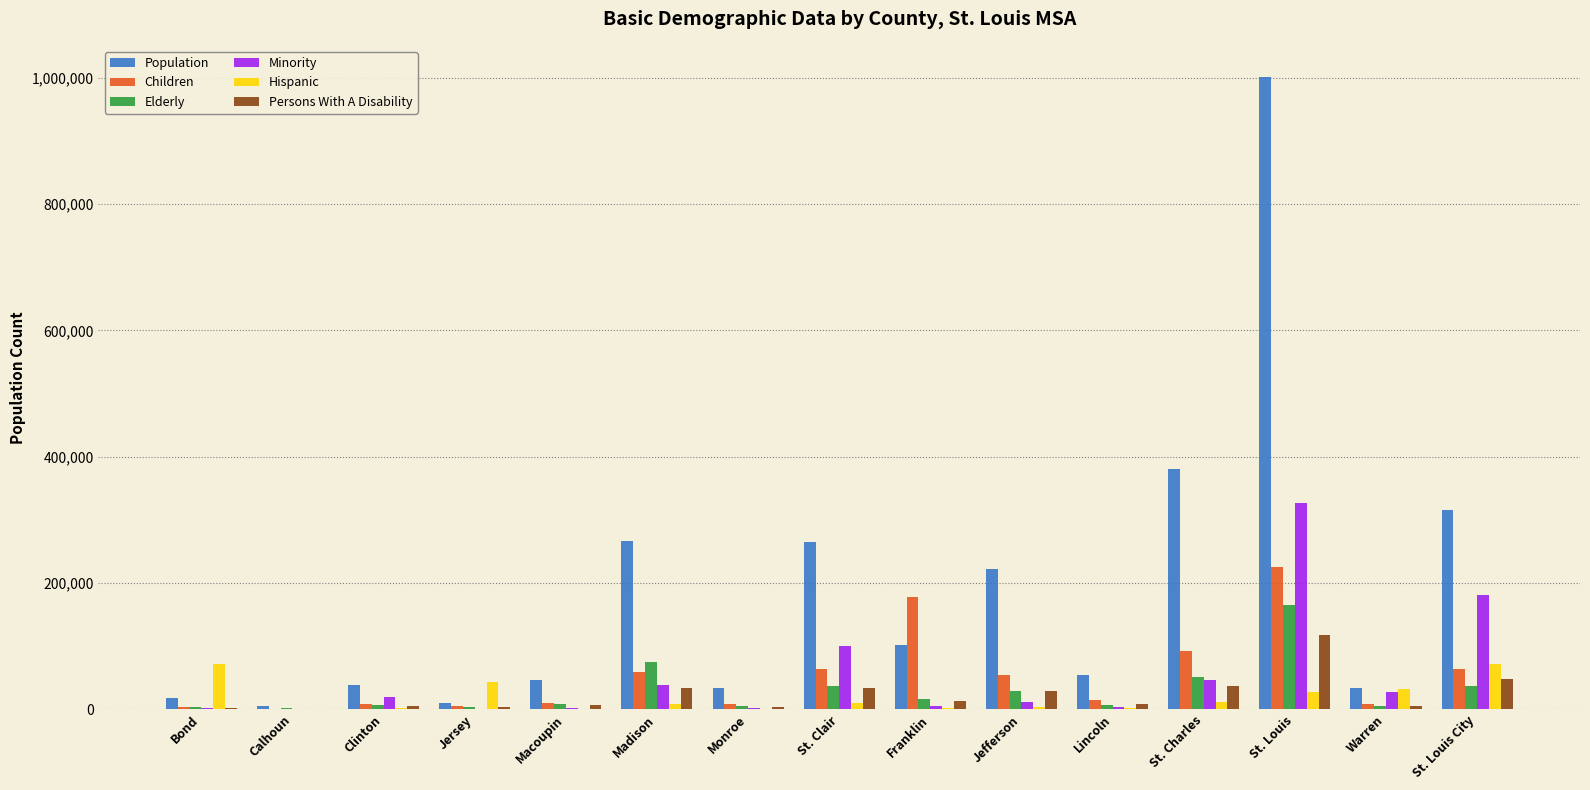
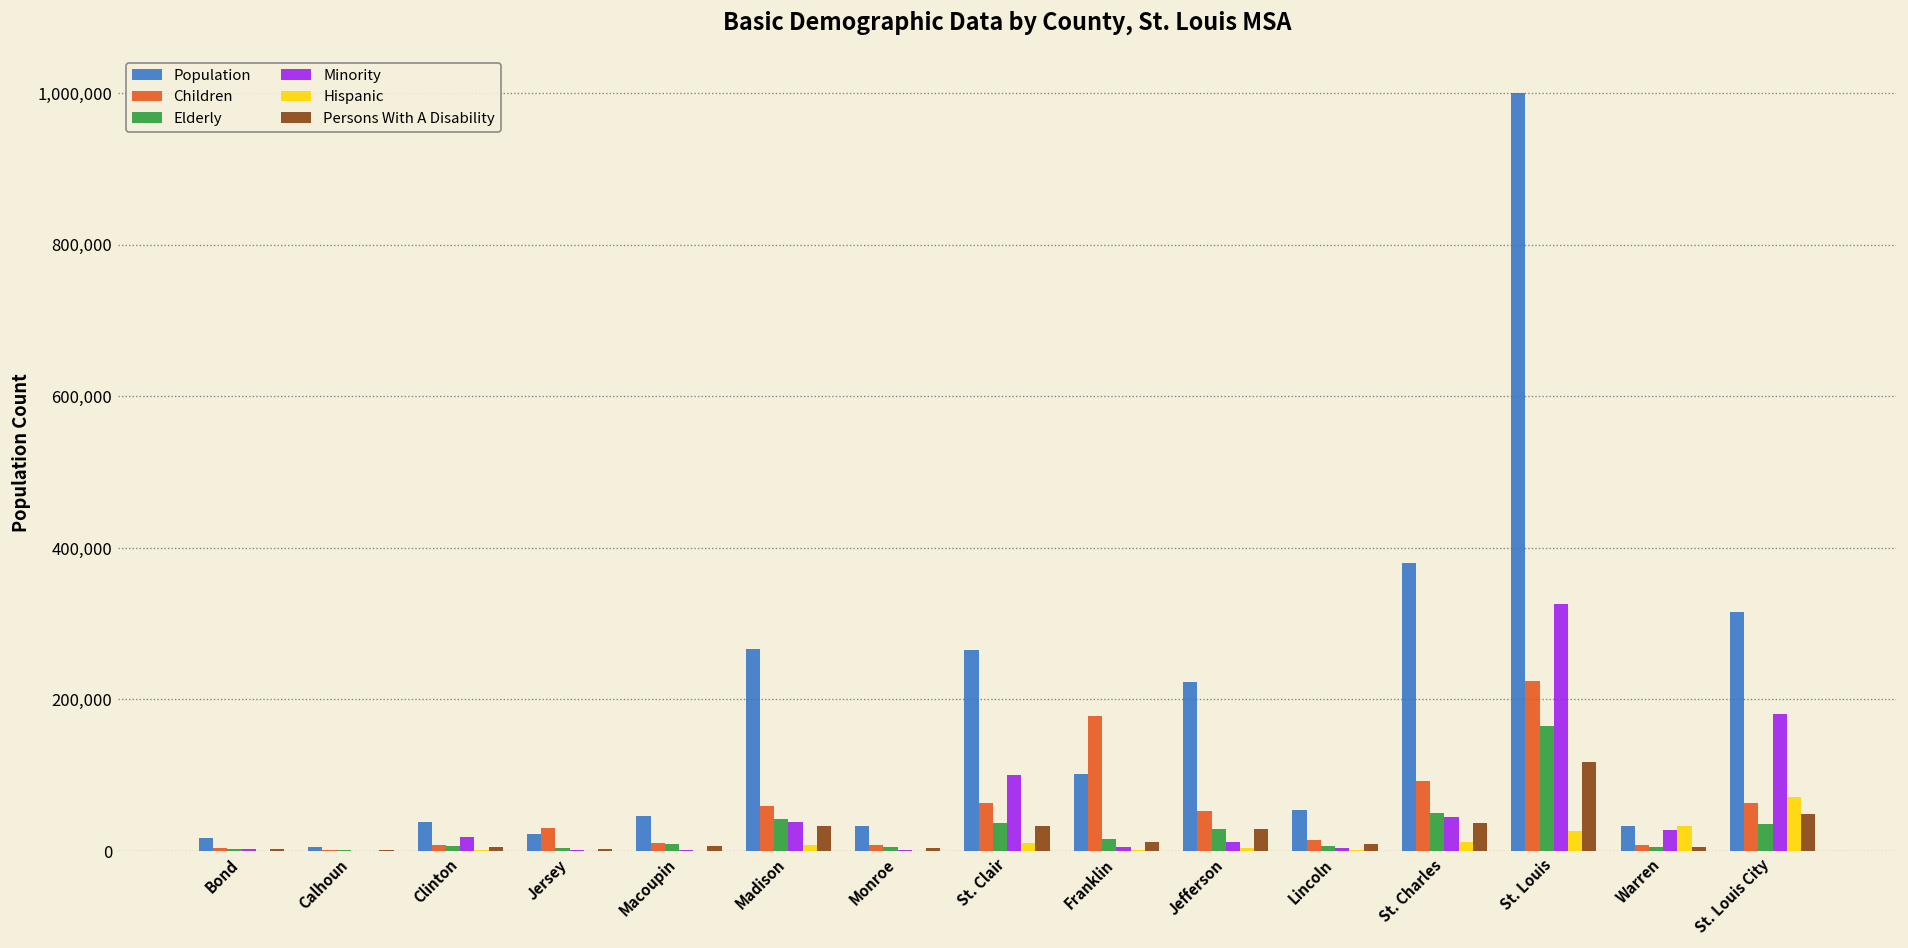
  {
    "Population": {
      "Bond": "20,000",
      "Calhoun": "0",
      "Clinton": "40,000",
-     "Jersey": "10,000",
+     "Jersey": "20,000",
      "Macoupin": "50,000",
      "Madison": "270,000",
      "Monroe": "30,000",
      "St. Clair": "270,000",
      "Franklin": "100,000",
      "Jefferson": "220,000",
      "Lincoln": "50,000",
      "St. Charles": "380,000",
      "St. Louis": "1,000,000",
      "Warren": "30,000",
      "St. Louis City": "320,000"
    },
    "Children": {
      "Clinton": "10,000",
-     "Jersey": "0",
+     "Jersey": "30,000",
      "Macoupin": "10,000",
      "Madison": "60,000",
      "Monroe": "10,000",
      "St. Clair": "60,000",
      "Franklin": "180,000",
      "Jefferson": "50,000",
      "Lincoln": "10,000",
      "St. Charles": "90,000",
      "St. Louis": "220,000",
      "Warren": "10,000",
      "St. Louis City": "60,000"
    },
    "Elderly": {
      "Clinton": "10,000",
      "Macoupin": "10,000",
-     "Madison": "70,000",
+     "Madison": "40,000",
      "Monroe": "10,000",
      "St. Clair": "40,000",
      "Franklin": "20,000",
      "Jefferson": "30,000",
      "Lincoln": "10,000",
      "St. Charles": "50,000",
      "St. Louis": "160,000",
      "Warren": "10,000",
      "St. Louis City": "40,000"
    },
    "Minority": {
      "Clinton": "20,000",
      "Madison": "40,000",
      "St. Clair": "100,000",
      "Franklin": "0",
      "Jefferson": "10,000",
      "St. Charles": "50,000",
      "St. Louis": "330,000",
      "Warren": "30,000",
      "St. Louis City": "180,000"
    },
    "Hispanic": {
-     "Bond": "70,000",
-     "Jersey": "40,000",
+     "Bond": "0",
+     "Jersey": "0",
      "Madison": "10,000",
      "St. Clair": "10,000",
      "St. Charles": "10,000",
      "St. Louis": "30,000",
      "Warren": "30,000",
      "St. Louis City": "70,000"
    },
    "Persons With A Disability": {
      "Clinton": "0",
      "Macoupin": "10,000",
      "Madison": "30,000",
      "St. Clair": "30,000",
      "Franklin": "10,000",
      "Jefferson": "30,000",
      "Lincoln": "10,000",
      "St. Charles": "40,000",
      "St. Louis": "120,000",
      "Warren": "0",
      "St. Louis City": "50,000"
    }
  }
